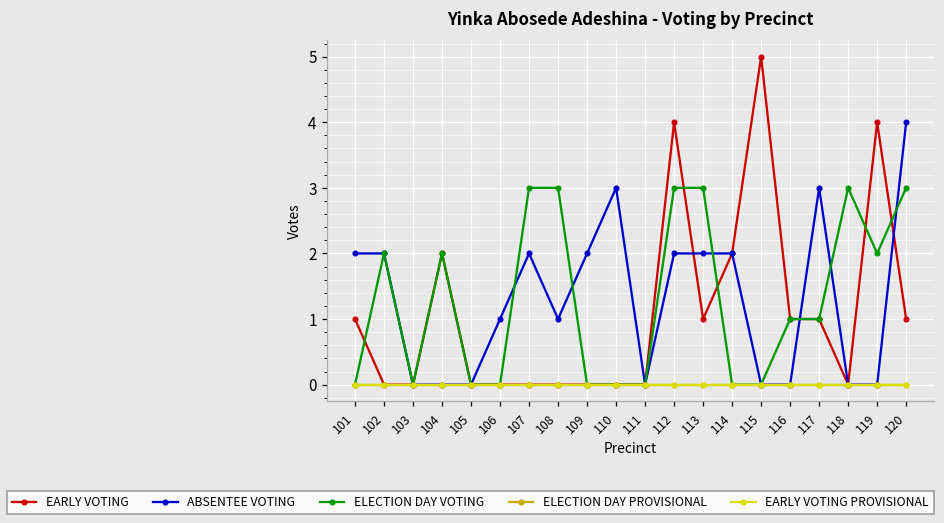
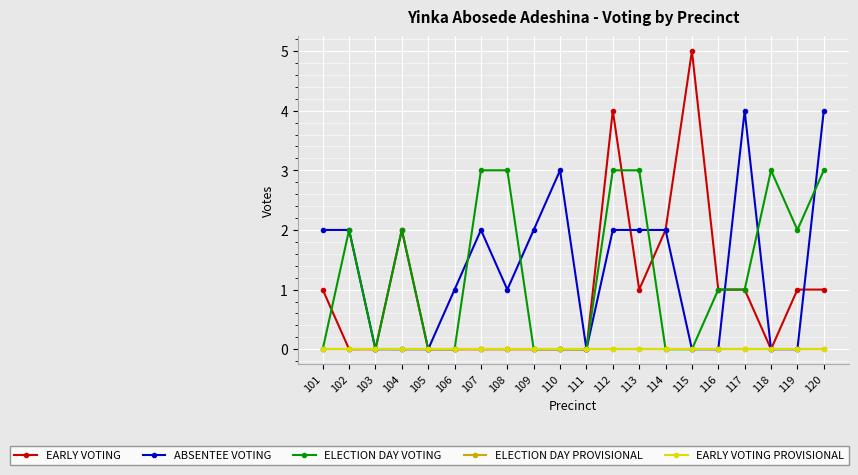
  {
    "EARLY VOTING": {
      "101": 1,
      "112": 4,
      "113": 1,
      "115": 5,
-     "119": 4,
+     "119": 1,
      "120": 1
    },
    "ABSENTEE VOTING": {
      "101": 2,
      "106": 1,
      "107": 2,
      "108": 1,
      "109": 2,
      "110": 3,
      "112": 2,
      "113": 2,
-     "117": 3,
+     "117": 4,
      "120": 4
    },
    "ELECTION DAY VOTING": {
      "107": 3,
      "108": 3,
      "112": 3,
      "113": 3,
      "118": 3,
      "119": 2,
      "120": 3
    },
    "EARLY VOTING PROVISIONAL": {
      "112": 0,
      "113": 0,
      "117": 0,
      "120": 0
    }
  }
